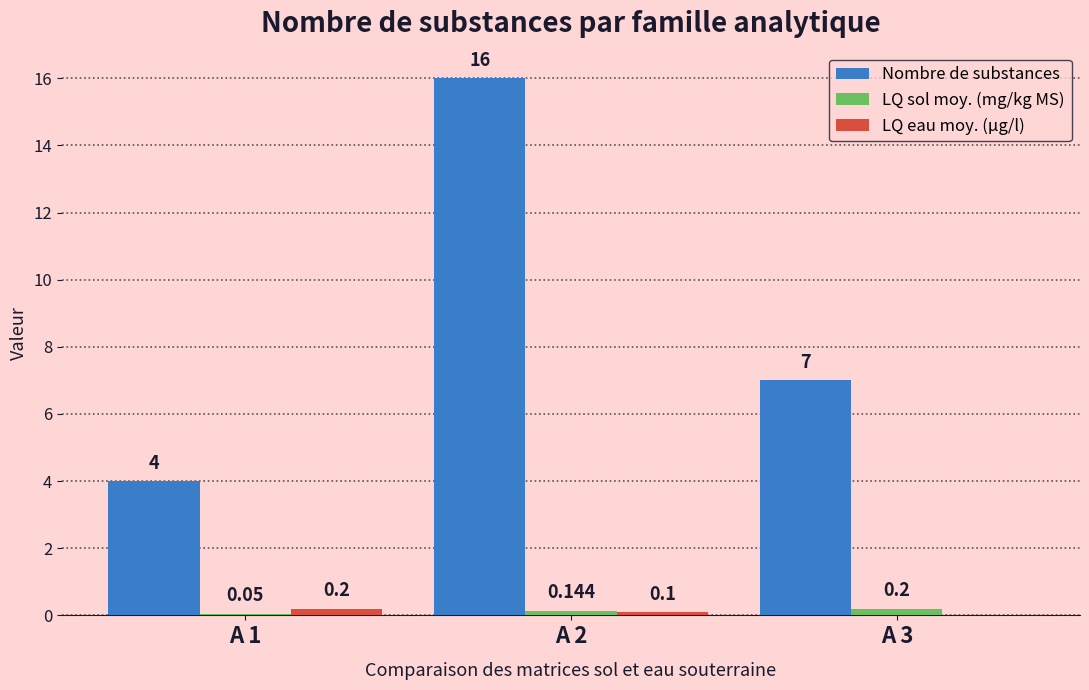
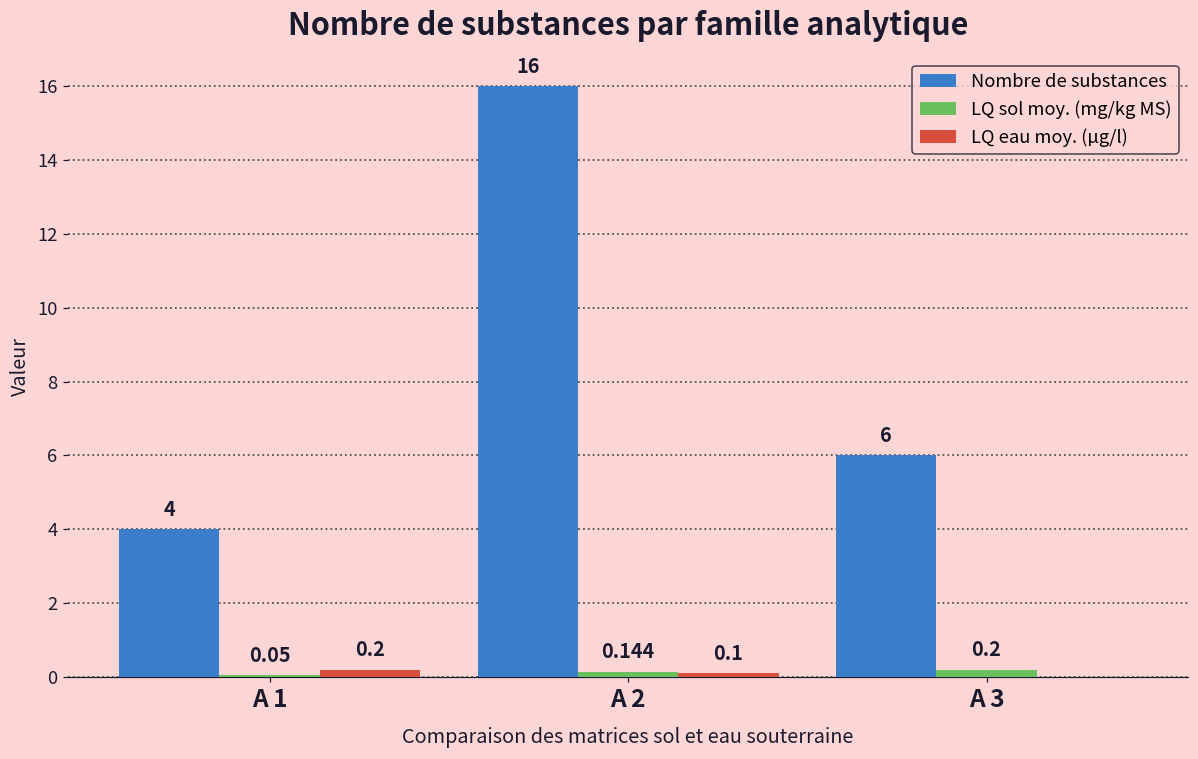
  {
    "Nombre de substances": {
      "A 1": 4,
      "A 2": 16,
-     "A 3": 7
+     "A 3": 6
    },
    "LQ sol moy. (mg/kg MS)": {
      "A 1": 0.05,
      "A 2": 0.144,
      "A 3": 0.2
    },
    "LQ eau moy. (µg/l)": {
      "A 1": 0.2,
      "A 2": 0.1
    }
  }
